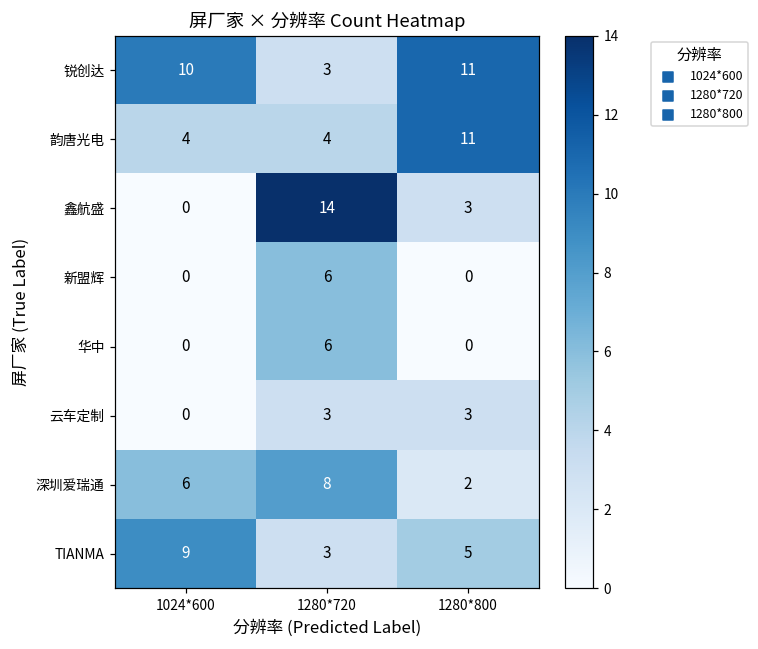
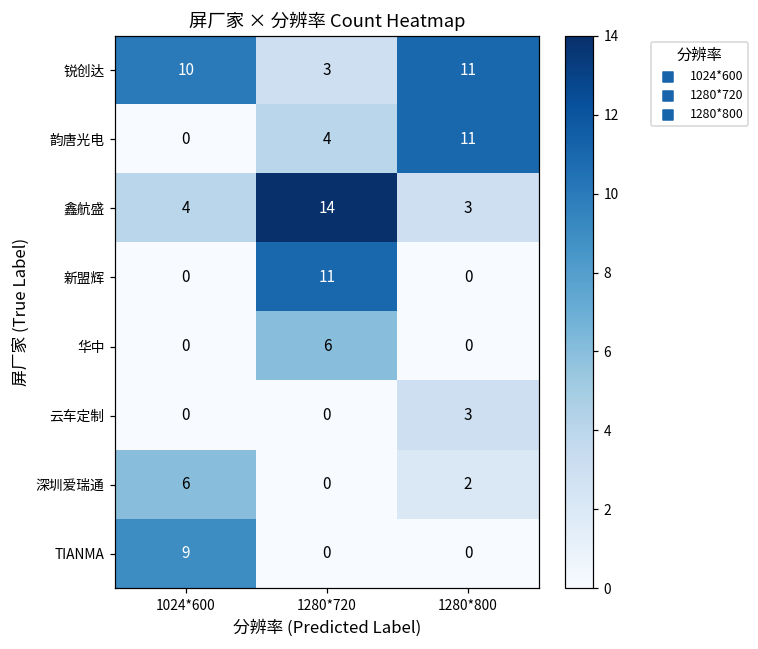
  {
    "锐创达": {
      "1024*600": 10,
      "1280*720": 3,
      "1280*800": 11
    },
    "韵唐光电": {
-     "1024*600": 4,
+     "1024*600": 0,
      "1280*720": 4,
      "1280*800": 11
    },
    "鑫航盛": {
-     "1024*600": 0,
+     "1024*600": 4,
      "1280*720": 14,
      "1280*800": 3
    },
    "新盟辉": {
      "1024*600": 0,
-     "1280*720": 6,
+     "1280*720": 11,
      "1280*800": 0
    },
    "华中": {
      "1024*600": 0,
      "1280*720": 6,
      "1280*800": 0
    },
    "云车定制": {
      "1024*600": 0,
-     "1280*720": 3,
+     "1280*720": 0,
      "1280*800": 3
    },
    "深圳爱瑞通": {
      "1024*600": 6,
-     "1280*720": 8,
+     "1280*720": 0,
      "1280*800": 2
    },
    "TIANMA": {
      "1024*600": 9,
-     "1280*720": 3,
-     "1280*800": 5
+     "1280*720": 0,
+     "1280*800": 0
    }
  }
